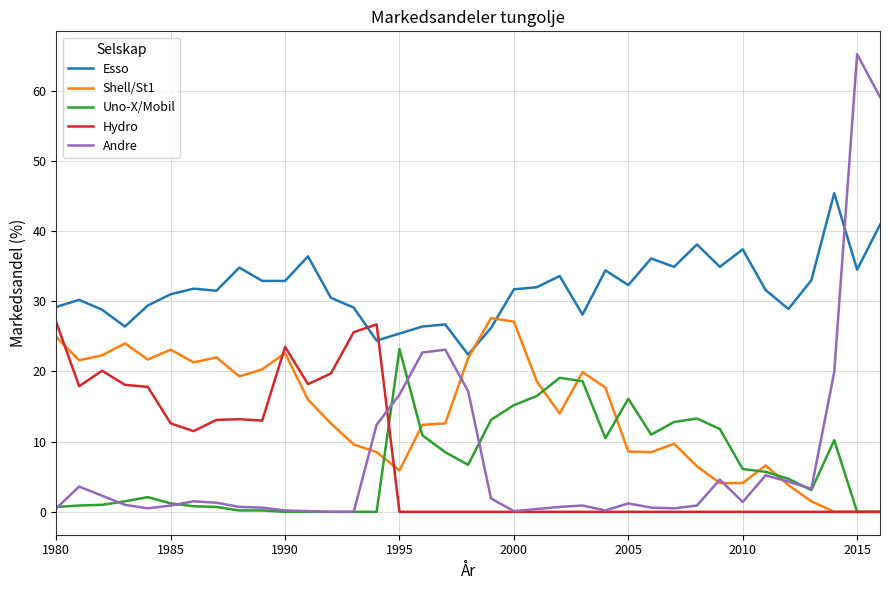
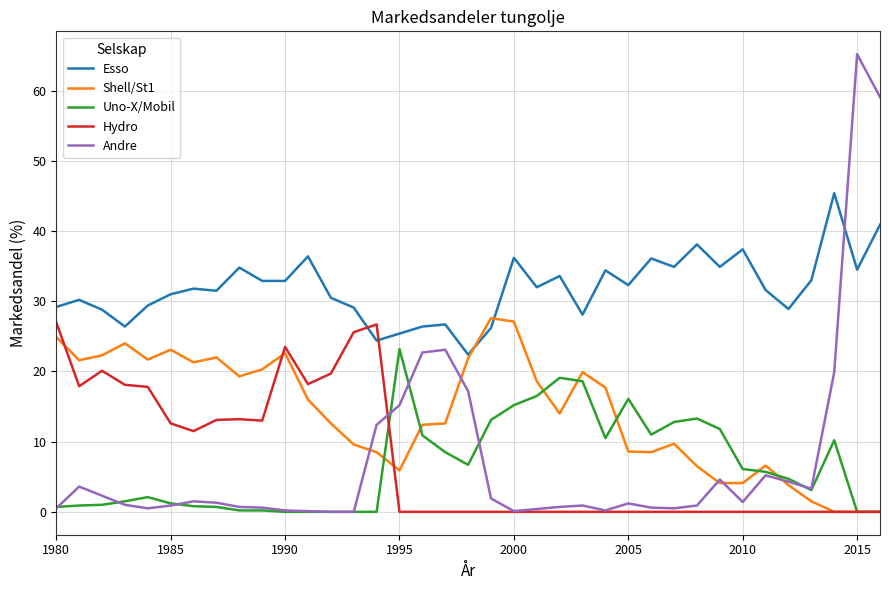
  {
    "Esso": {
      "1980": 29,
      "1985": 31,
      "1990": 33,
      "1995": 25,
-     "2000": 32,
+     "2000": 36,
      "2005": 32,
      "2010": 37,
      "2015": 35
    },
    "Shell/St1": {
      "1980": 25,
      "1985": 23,
      "1990": 23,
      "1995": 6,
      "2000": 27,
      "2005": 9,
      "2010": 4
    },
    "Uno-X/Mobil": {
      "1995": 23,
      "2000": 15,
      "2005": 16,
      "2010": 6
    },
    "Hydro": {
      "1980": 27,
      "1985": 13,
      "1990": 24,
      "1995": 0,
      "2005": 0,
      "2010": 0
    },
    "Andre": {
-     "1995": 17,
+     "1995": 15,
      "2005": 1,
      "2010": 1,
      "2015": 65
    }
  }
